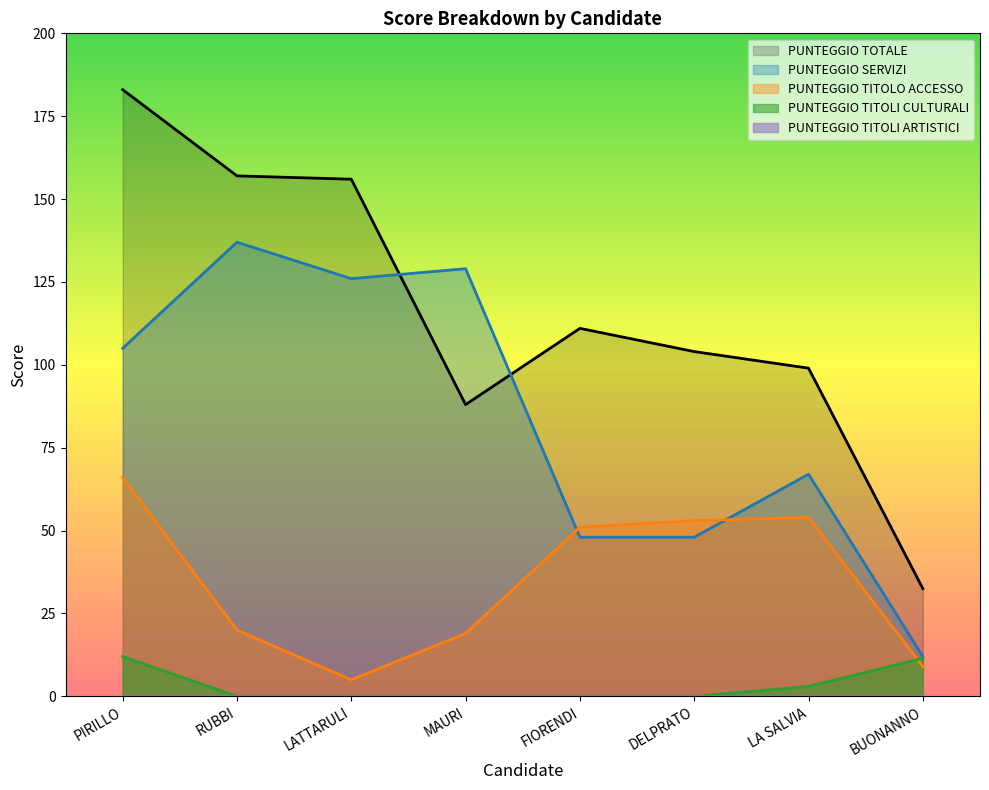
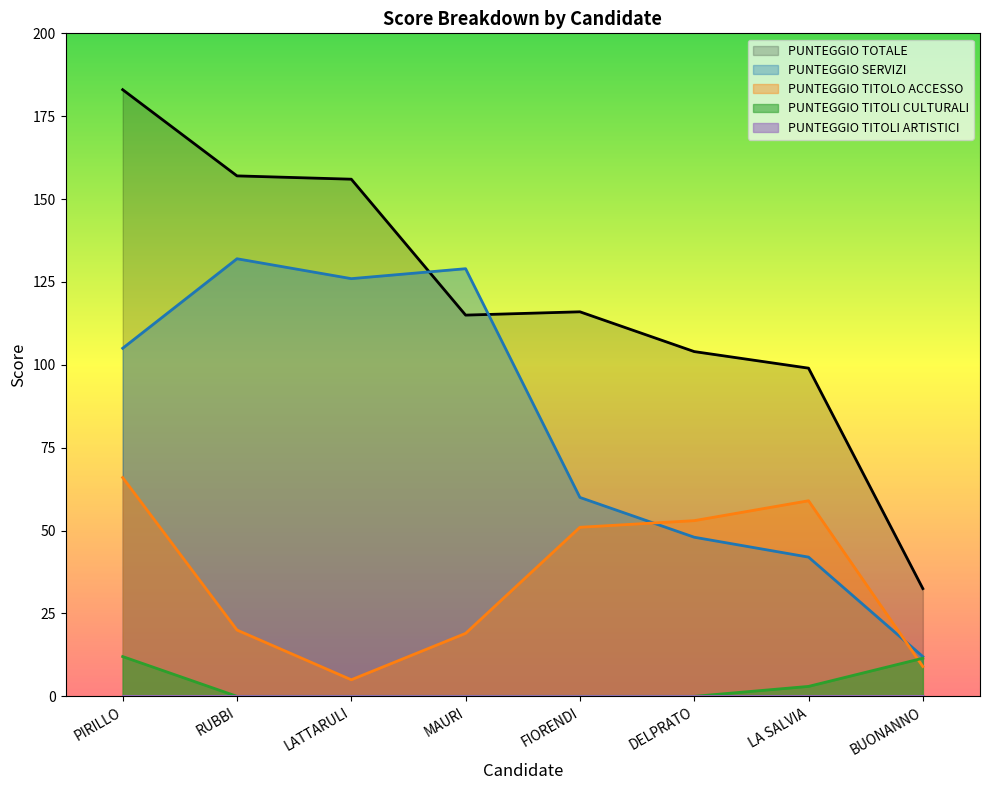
  {
    "PUNTEGGIO TOTALE": {
      "PIRILLO": 183,
      "RUBBI": 157,
      "LATTARULI": 156,
-     "MAURI": 88,
-     "FIORENDI": 111,
+     "MAURI": 115,
+     "FIORENDI": 116,
      "DELPRATO": 104,
      "LA SALVIA": 99,
      "BUONANNO": 33
    },
    "PUNTEGGIO SERVIZI": {
      "PIRILLO": 105,
-     "RUBBI": 137,
+     "RUBBI": 132,
      "LATTARULI": 126,
      "MAURI": 129,
-     "FIORENDI": 48,
+     "FIORENDI": 60,
      "DELPRATO": 48,
-     "LA SALVIA": 67
+     "LA SALVIA": 42
    },
    "PUNTEGGIO TITOLO ACCESSO": {
      "PIRILLO": 66,
      "RUBBI": 20,
      "LATTARULI": 5,
      "MAURI": 19,
      "FIORENDI": 51,
      "DELPRATO": 53,
-     "LA SALVIA": 54,
+     "LA SALVIA": 59,
      "BUONANNO": 9
    },
    "PUNTEGGIO TITOLI CULTURALI": {
      "PIRILLO": 12,
      "LA SALVIA": 3
    },
    "PUNTEGGIO TITOLI ARTISTICI": {
      "PIRILLO": 0,
      "LA SALVIA": 0,
      "BUONANNO": 0
    }
  }
